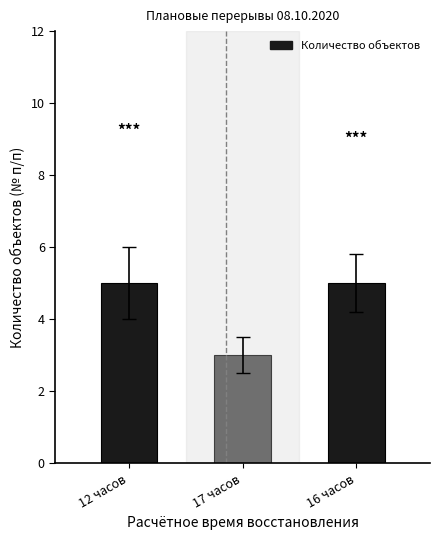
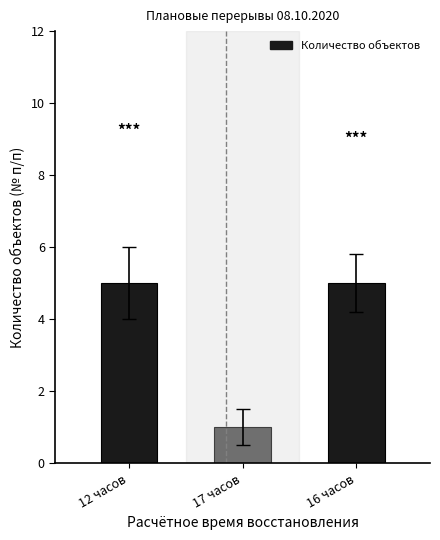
  {
    "Количество объектов": {
      "12 часов": 5,
-     "17 часов": 3,
+     "17 часов": 1,
      "16 часов": 5
    }
  }
